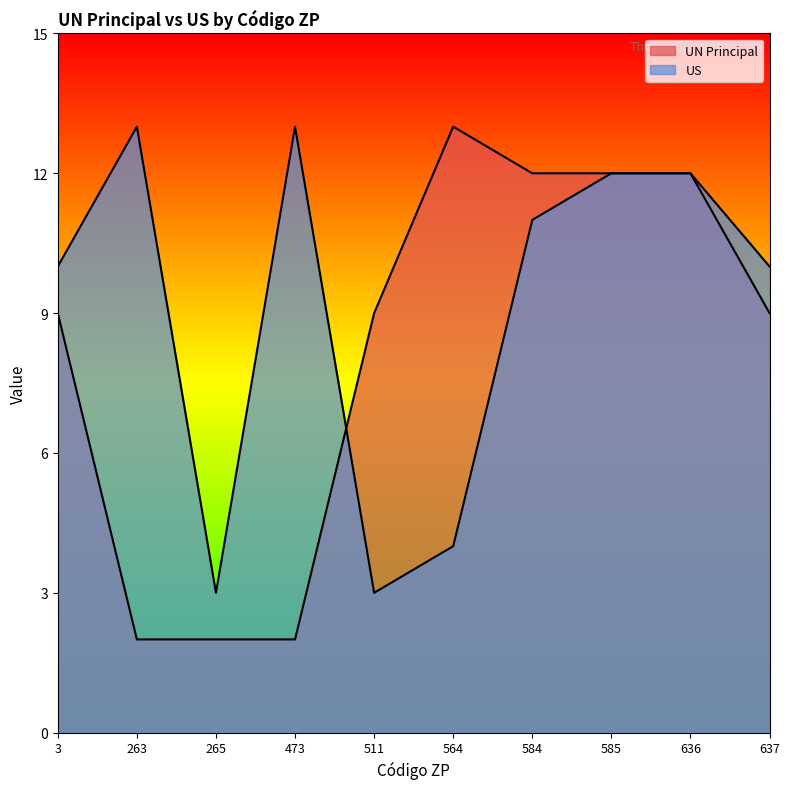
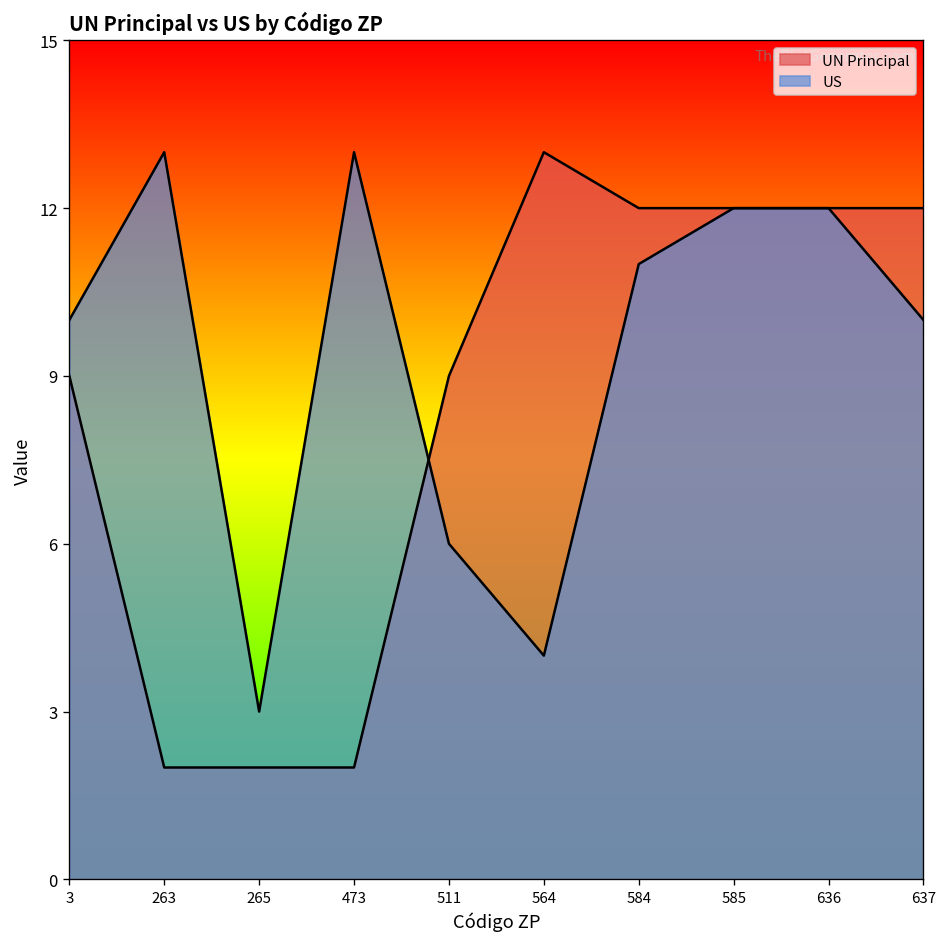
  {
    "UN Principal": {
      "3": 9,
      "263": 2,
      "265": 2,
      "473": 2,
      "511": 9,
      "564": 13,
      "584": 12,
-     "637": 9
+     "637": 12
    },
    "US": {
      "3": 10,
      "263": 13,
      "265": 3,
      "473": 13,
-     "511": 3,
+     "511": 6,
      "564": 4,
      "584": 11,
      "637": 10
    }
  }
